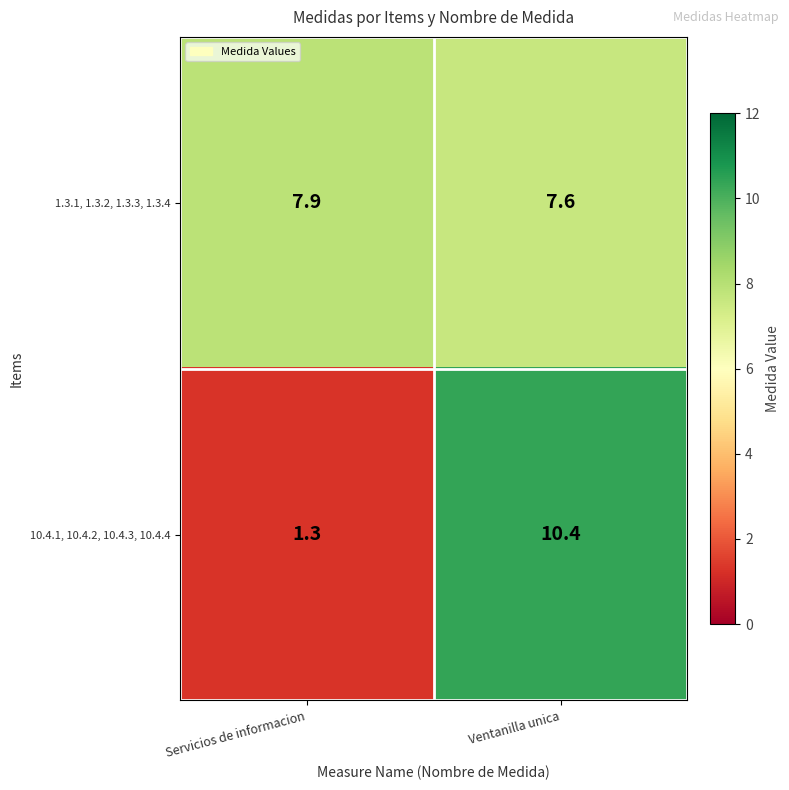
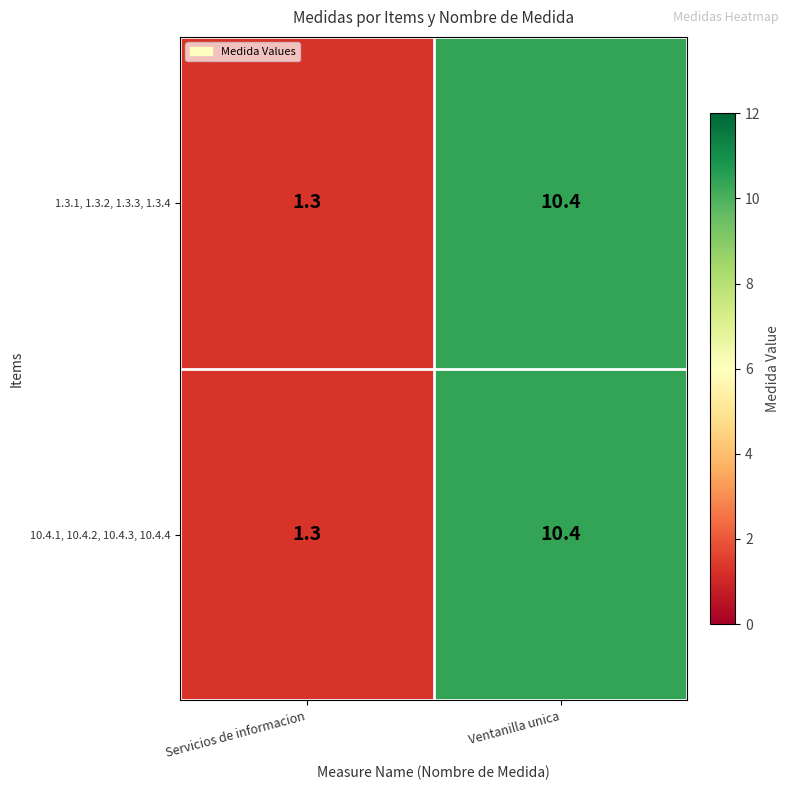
  {
    "1.3.1, 1.3.2, 1.3.3, 1.3.4": {
-     "Servicios de informacion": 7.9,
-     "Ventanilla unica": 7.6
+     "Servicios de informacion": 1.3,
+     "Ventanilla unica": 10.4
    },
    "10.4.1, 10.4.2, 10.4.3, 10.4.4": {
      "Servicios de informacion": 1.3,
      "Ventanilla unica": 10.4
    }
  }
